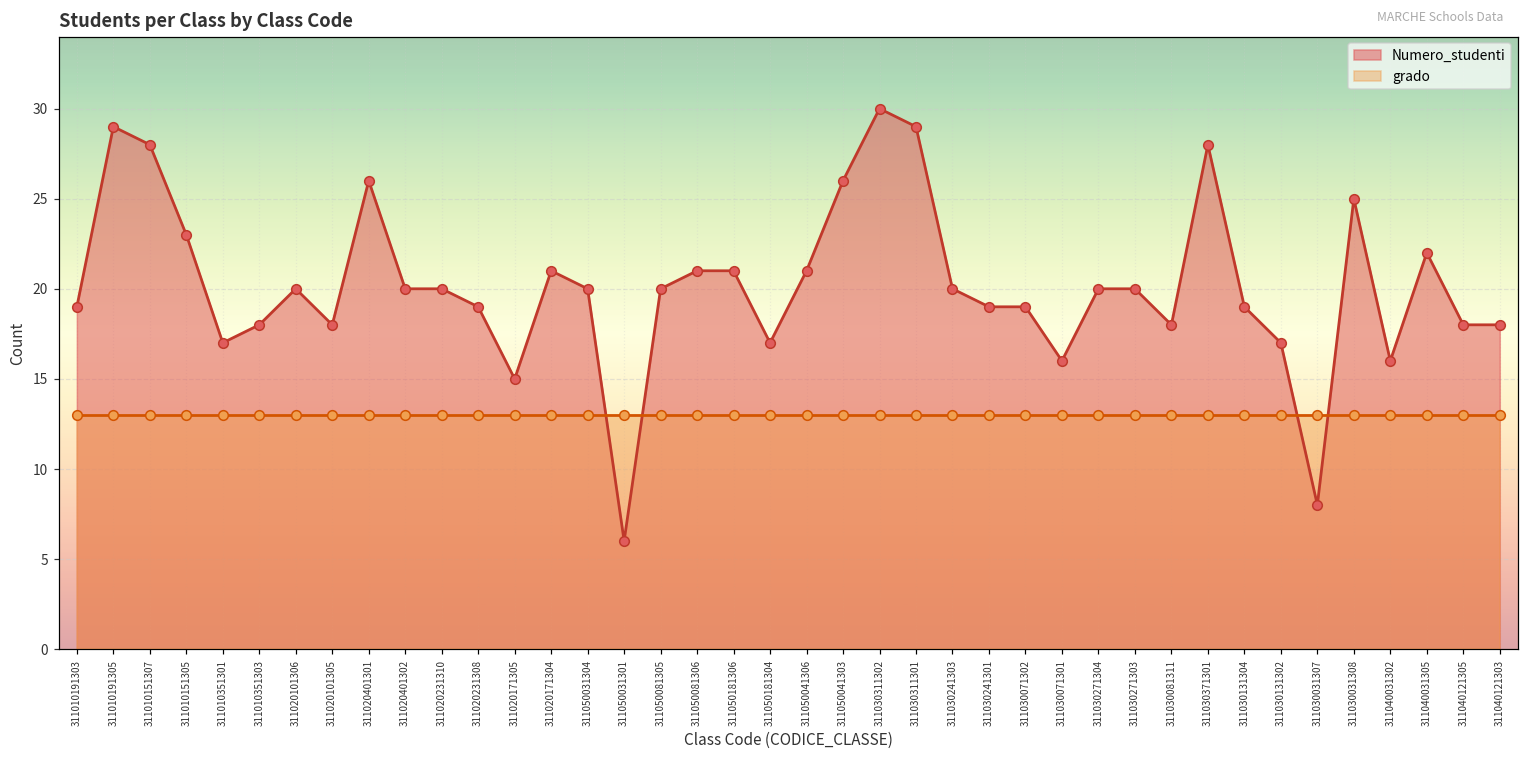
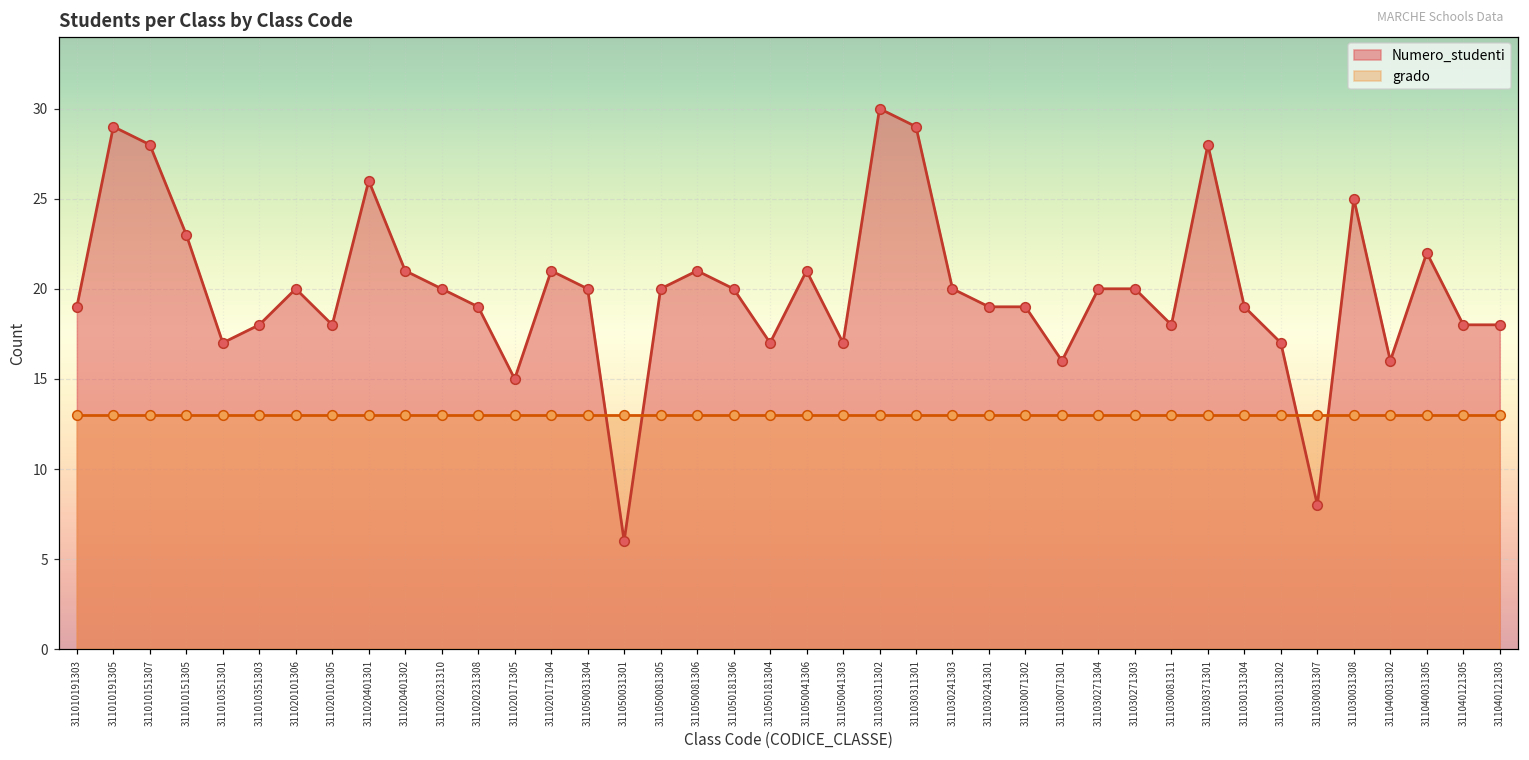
  {
    "Numero_studenti": {
      "311010191303": 19,
      "311010191305": 29,
      "311010151307": 28,
      "311010151305": 23,
      "311010351301": 17,
      "311010351303": 18,
      "311020101306": 20,
      "311020101305": 18,
      "311020401301": 26,
-     "311020401302": 20,
+     "311020401302": 21,
      "311020231310": 20,
      "311020231308": 19,
      "311020171305": 15,
      "311020171304": 21,
      "311050031304": 20,
      "311050031301": 6,
      "311050081305": 20,
      "311050081306": 21,
-     "311050181306": 21,
+     "311050181306": 20,
      "311050181304": 17,
      "311050041306": 21,
-     "311050041303": 26,
+     "311050041303": 17,
      "311030311302": 30,
      "311030311301": 29,
      "311030241303": 20,
      "311030241301": 19,
      "311030071302": 19,
      "311030071301": 16,
      "311030271304": 20,
      "311030271303": 20,
      "311030081311": 18,
      "311030371301": 28,
      "311030131304": 19,
      "311030131302": 17,
      "311030031307": 8,
      "311030031308": 25,
      "311040031302": 16,
      "311040031305": 22,
      "311040121305": 18,
      "311040121303": 18
    },
    "grado": {
      "311010191303": 13,
      "311010191305": 13,
      "311010151307": 13,
      "311010151305": 13,
      "311010351301": 13,
      "311010351303": 13,
      "311020101306": 13,
      "311020101305": 13,
      "311020401301": 13,
      "311020401302": 13,
      "311020231310": 13,
      "311020231308": 13,
      "311020171305": 13,
      "311020171304": 13,
      "311050031304": 13,
      "311050031301": 13,
      "311050081305": 13,
      "311050081306": 13,
      "311050181306": 13,
      "311050181304": 13,
      "311050041306": 13,
      "311050041303": 13,
      "311030311302": 13,
      "311030311301": 13,
      "311030241303": 13,
      "311030241301": 13,
      "311030071302": 13,
      "311030071301": 13,
      "311030271304": 13,
      "311030271303": 13,
      "311030081311": 13,
      "311030371301": 13,
      "311030131304": 13,
      "311030131302": 13,
      "311030031307": 13,
      "311030031308": 13,
      "311040031302": 13,
      "311040031305": 13,
      "311040121305": 13,
      "311040121303": 13
    }
  }
